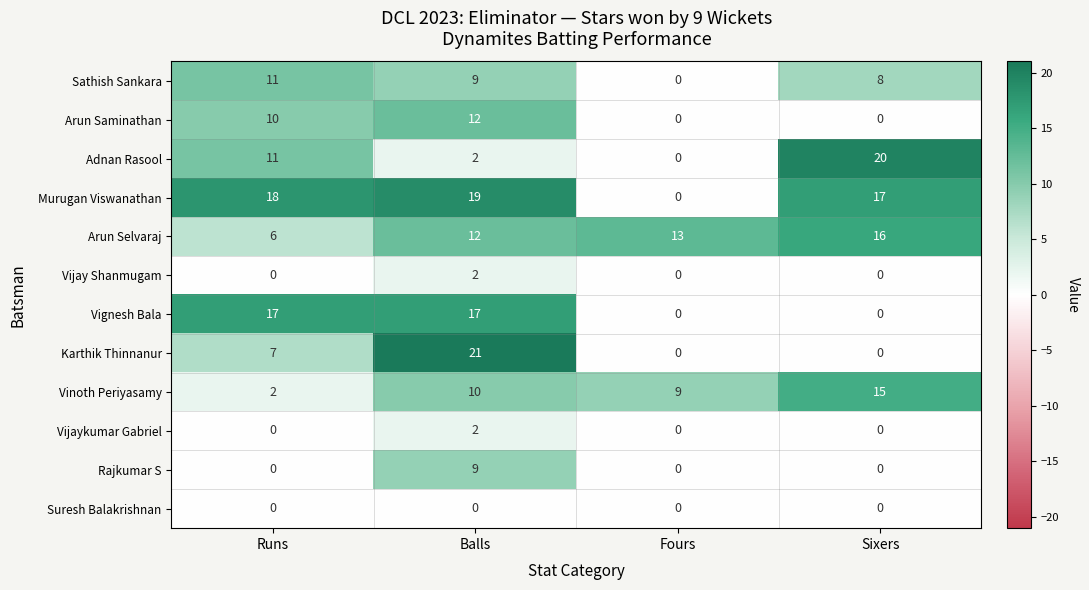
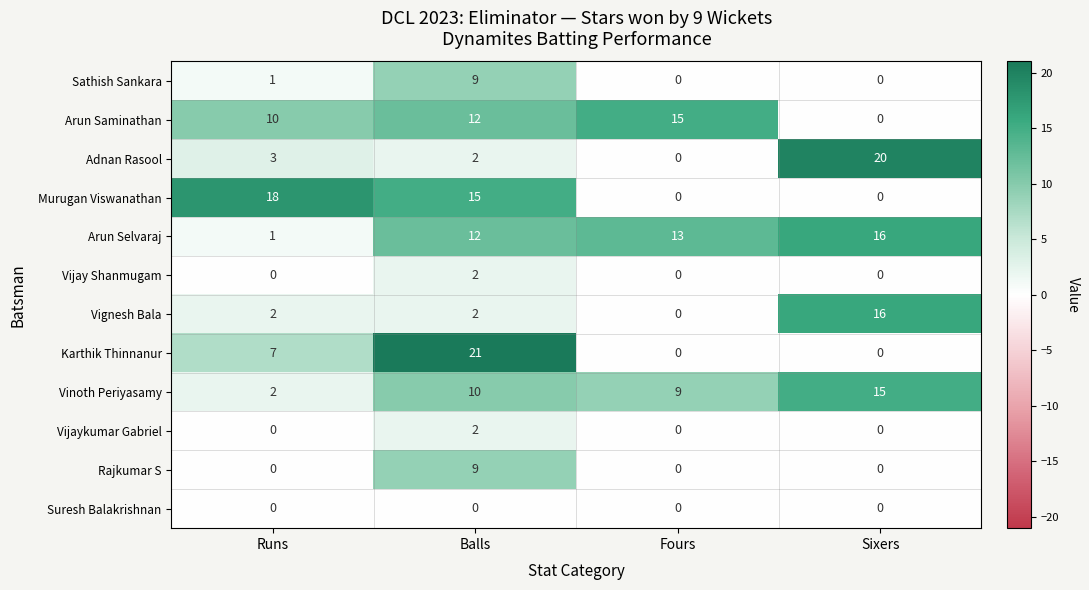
  {
    "Sathish Sankara": {
-     "Runs": 11,
+     "Runs": 1,
      "Balls": 9,
      "Fours": 0,
-     "Sixers": 8
+     "Sixers": 0
    },
    "Arun Saminathan": {
      "Runs": 10,
      "Balls": 12,
-     "Fours": 0,
+     "Fours": 15,
      "Sixers": 0
    },
    "Adnan Rasool": {
-     "Runs": 11,
+     "Runs": 3,
      "Balls": 2,
      "Fours": 0,
      "Sixers": 20
    },
    "Murugan Viswanathan": {
      "Runs": 18,
-     "Balls": 19,
+     "Balls": 15,
      "Fours": 0,
-     "Sixers": 17
+     "Sixers": 0
    },
    "Arun Selvaraj": {
-     "Runs": 6,
+     "Runs": 1,
      "Balls": 12,
      "Fours": 13,
      "Sixers": 16
    },
    "Vijay Shanmugam": {
      "Runs": 0,
      "Balls": 2,
      "Fours": 0,
      "Sixers": 0
    },
    "Vignesh Bala": {
-     "Runs": 17,
-     "Balls": 17,
+     "Runs": 2,
+     "Balls": 2,
      "Fours": 0,
-     "Sixers": 0
+     "Sixers": 16
    },
    "Karthik Thinnanur": {
      "Runs": 7,
      "Balls": 21,
      "Fours": 0,
      "Sixers": 0
    },
    "Vinoth Periyasamy": {
      "Runs": 2,
      "Balls": 10,
      "Fours": 9,
      "Sixers": 15
    },
    "Vijaykumar Gabriel": {
      "Runs": 0,
      "Balls": 2,
      "Fours": 0,
      "Sixers": 0
    },
    "Rajkumar S": {
      "Runs": 0,
      "Balls": 9,
      "Fours": 0,
      "Sixers": 0
    },
    "Suresh Balakrishnan": {
      "Runs": 0,
      "Balls": 0,
      "Fours": 0,
      "Sixers": 0
    }
  }
